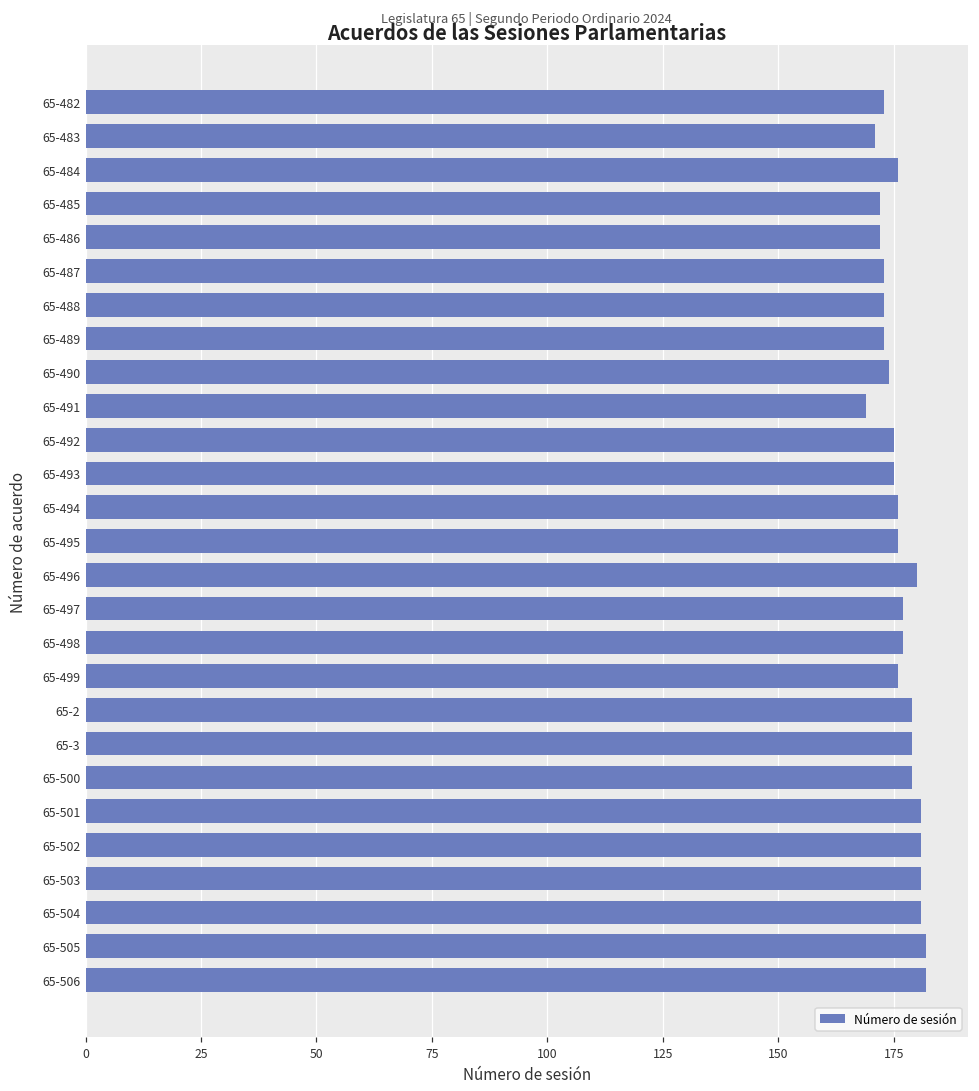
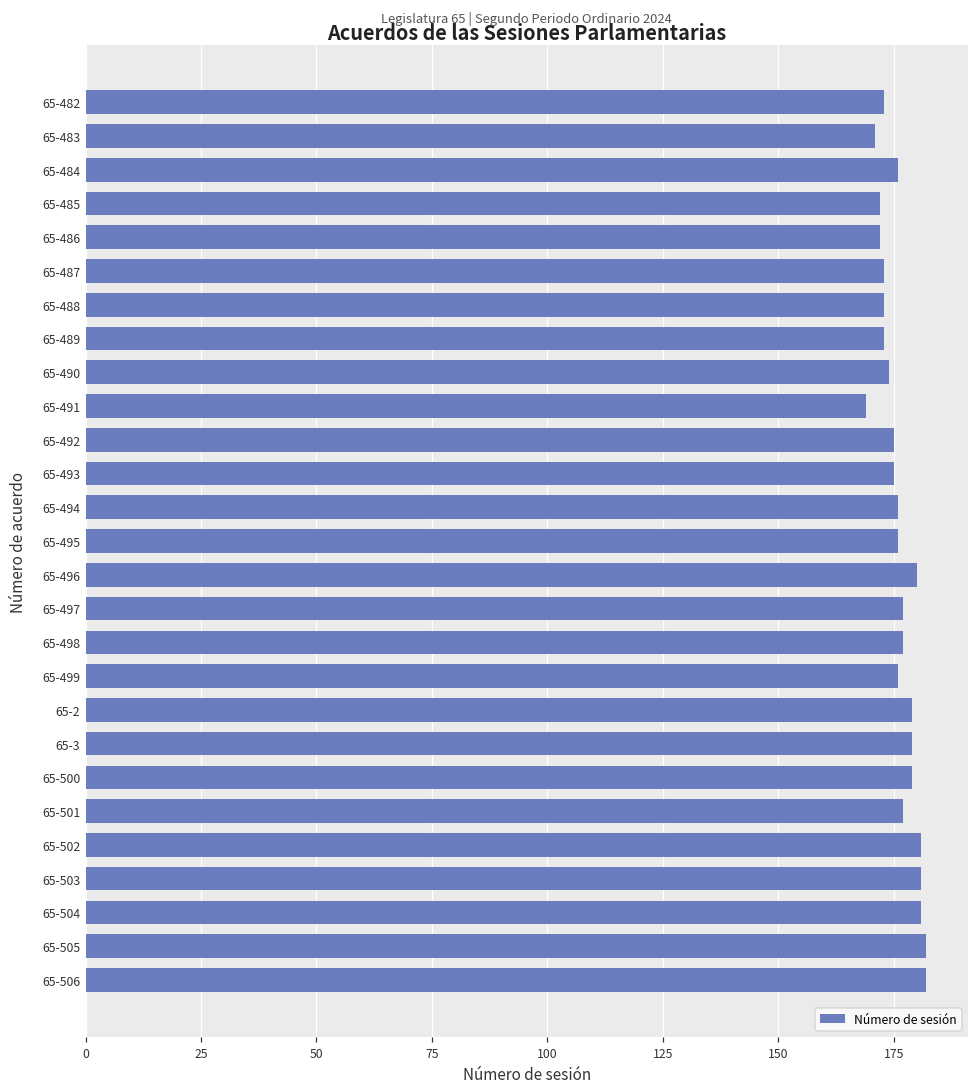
  {
    "65-482": 173,
    "65-483": 171,
    "65-484": 176,
    "65-485": 172,
    "65-486": 172,
    "65-487": 173,
    "65-488": 173,
    "65-489": 173,
    "65-490": 174,
    "65-491": 169,
    "65-492": 175,
    "65-493": 175,
    "65-494": 176,
    "65-495": 176,
    "65-496": 180,
    "65-497": 177,
    "65-498": 177,
    "65-499": 176,
    "65-2": 179,
    "65-3": 179,
    "65-500": 179,
-   "65-501": 181,
+   "65-501": 177,
    "65-502": 181,
    "65-503": 181,
    "65-504": 181,
    "65-505": 182,
    "65-506": 182
  }
